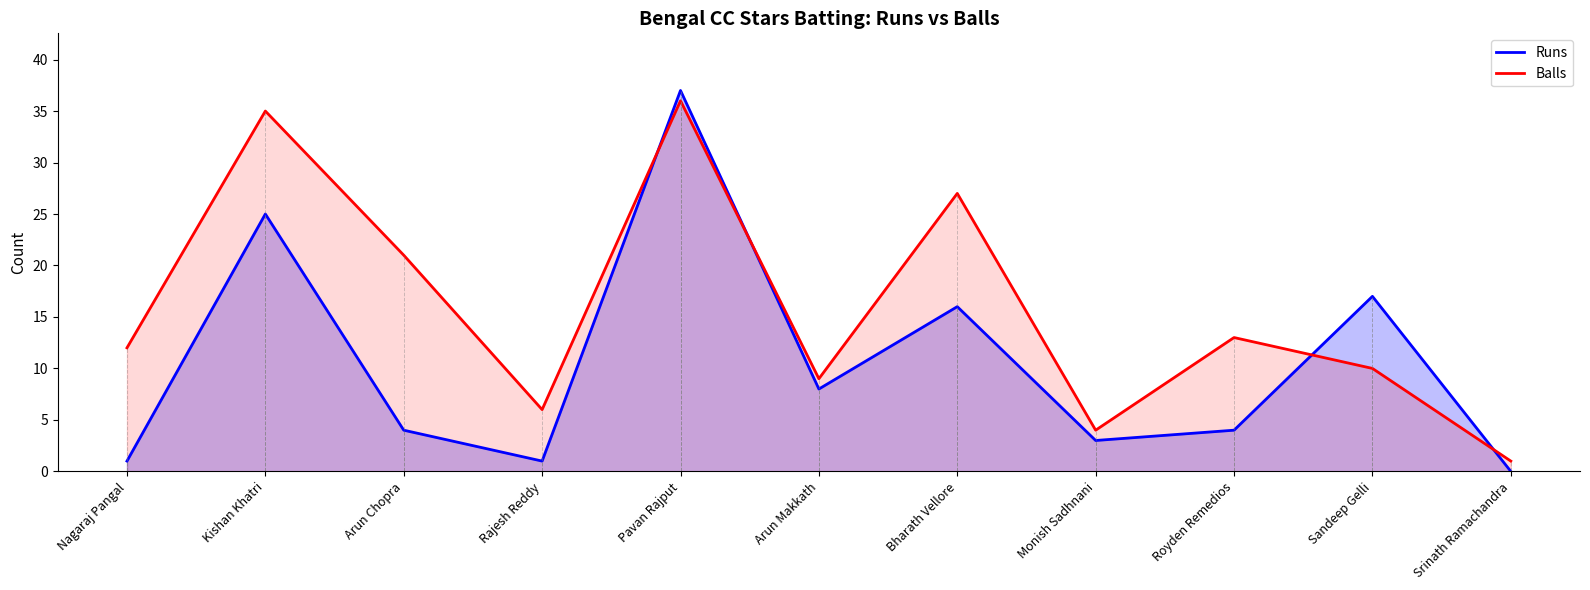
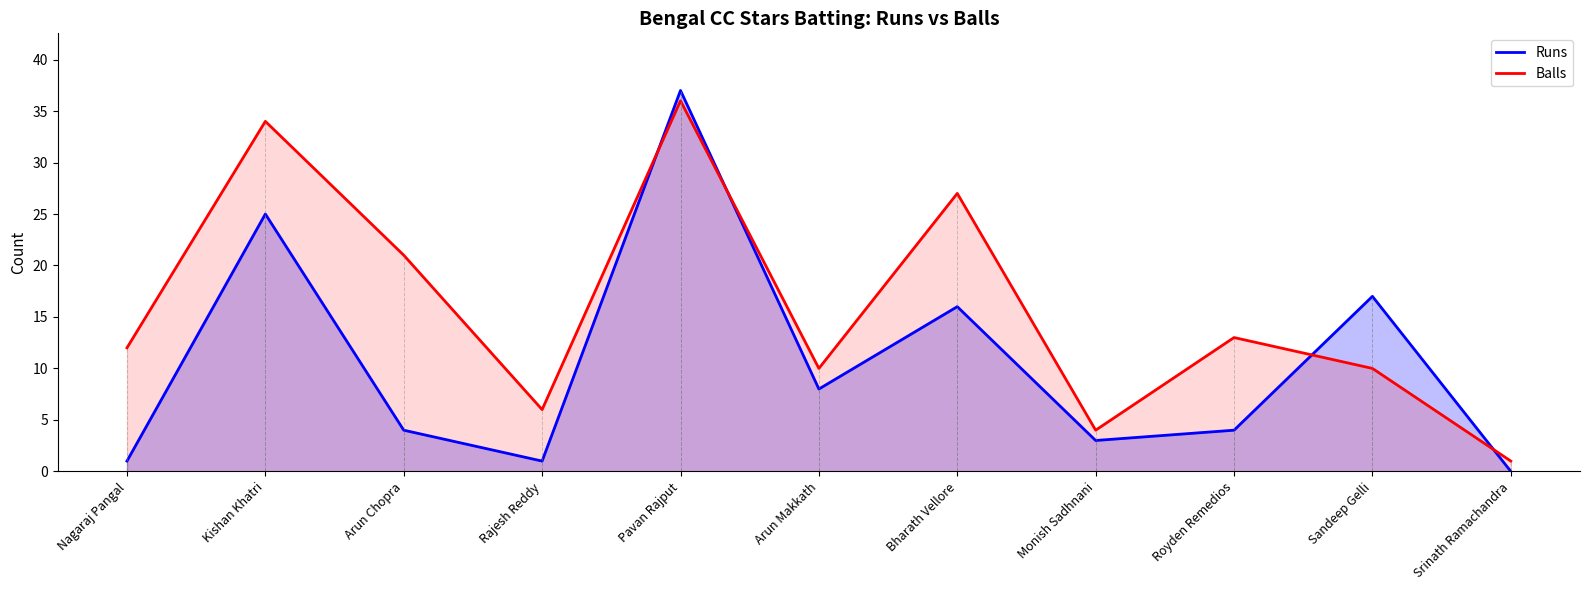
  {
    "Balls": {
-     "Kishan Khatri": 35,
-     "Arun Makkath": 9
+     "Kishan Khatri": 34,
+     "Arun Makkath": 10
    }
  }
